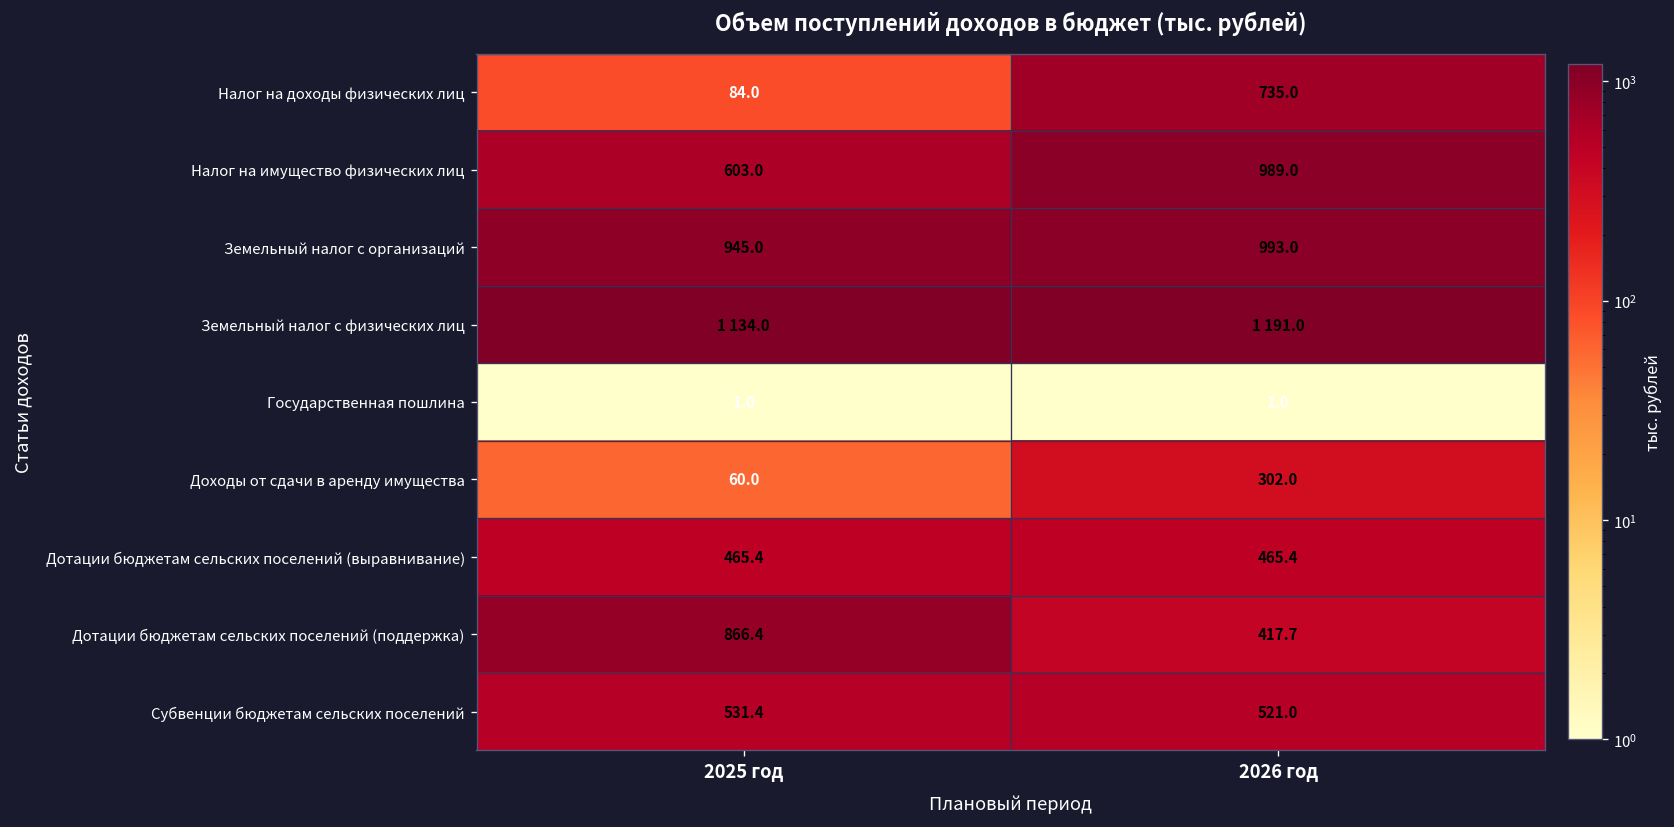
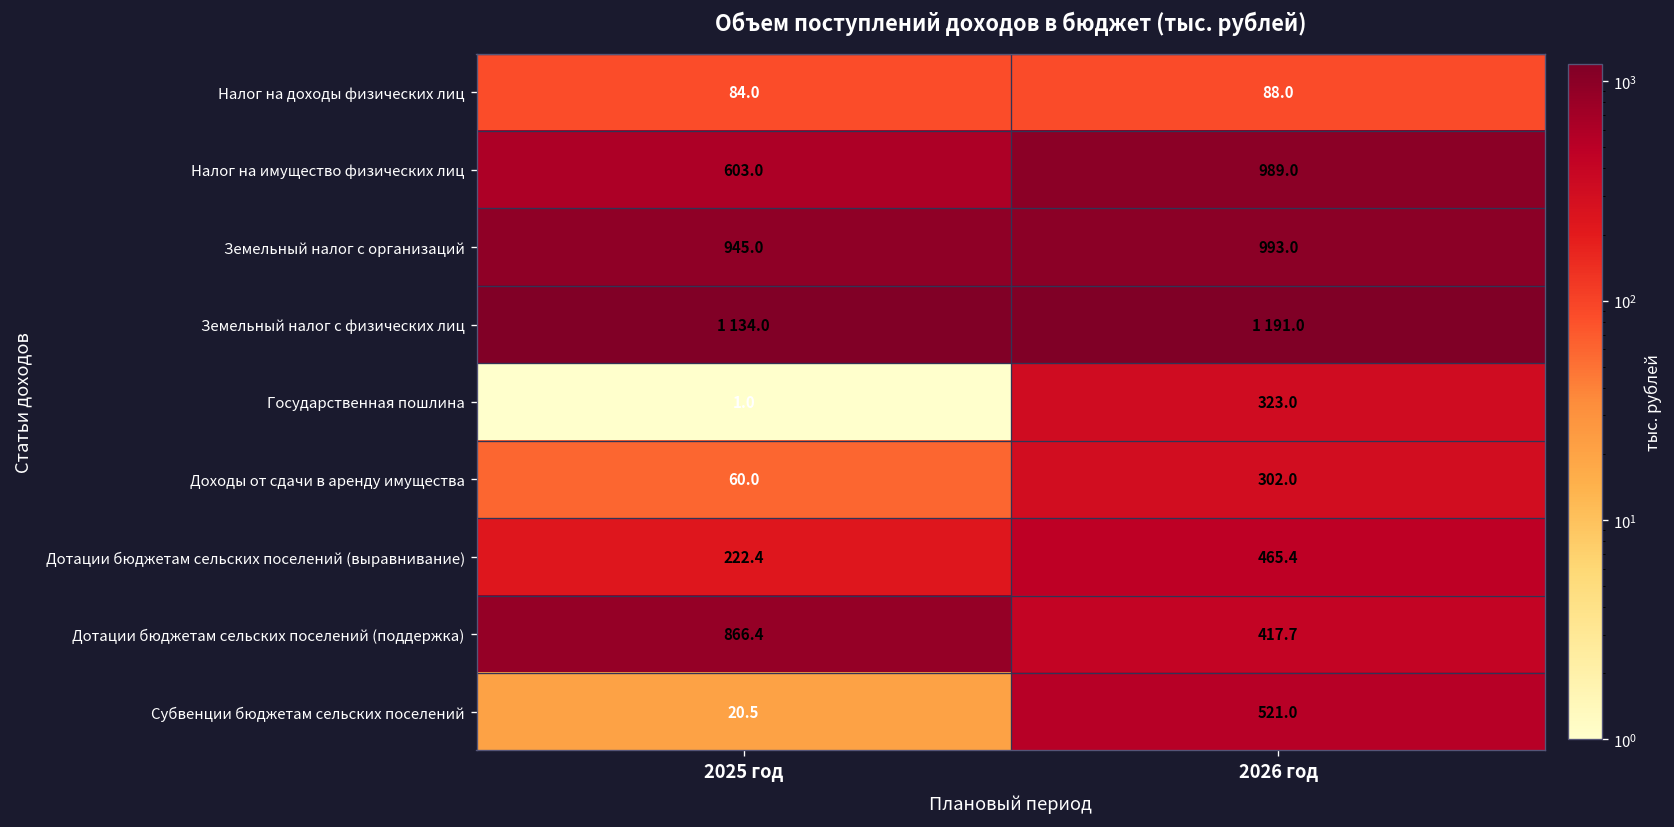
  {
    "Налог на доходы физических лиц": {
      "2025 год": 84.0,
-     "2026 год": 735.0
+     "2026 год": 88.0
    },
    "Налог на имущество физических лиц": {
      "2025 год": 603.0,
      "2026 год": 989.0
    },
    "Земельный налог с организаций": {
      "2025 год": 945.0,
      "2026 год": 993.0
    },
    "Государственная пошлина": {
      "2025 год": 1.0,
-     "2026 год": 1.0
+     "2026 год": 323.0
    },
    "Доходы от сдачи в аренду имущества": {
      "2025 год": 60.0,
      "2026 год": 302.0
    },
    "Дотации бюджетам сельских поселений (выравнивание)": {
-     "2025 год": 465.4,
+     "2025 год": 222.4,
      "2026 год": 465.4
    },
    "Дотации бюджетам сельских поселений (поддержка)": {
      "2025 год": 866.4,
      "2026 год": 417.7
    },
    "Субвенции бюджетам сельских поселений": {
-     "2025 год": 531.4,
+     "2025 год": 20.5,
      "2026 год": 521.0
    }
  }
